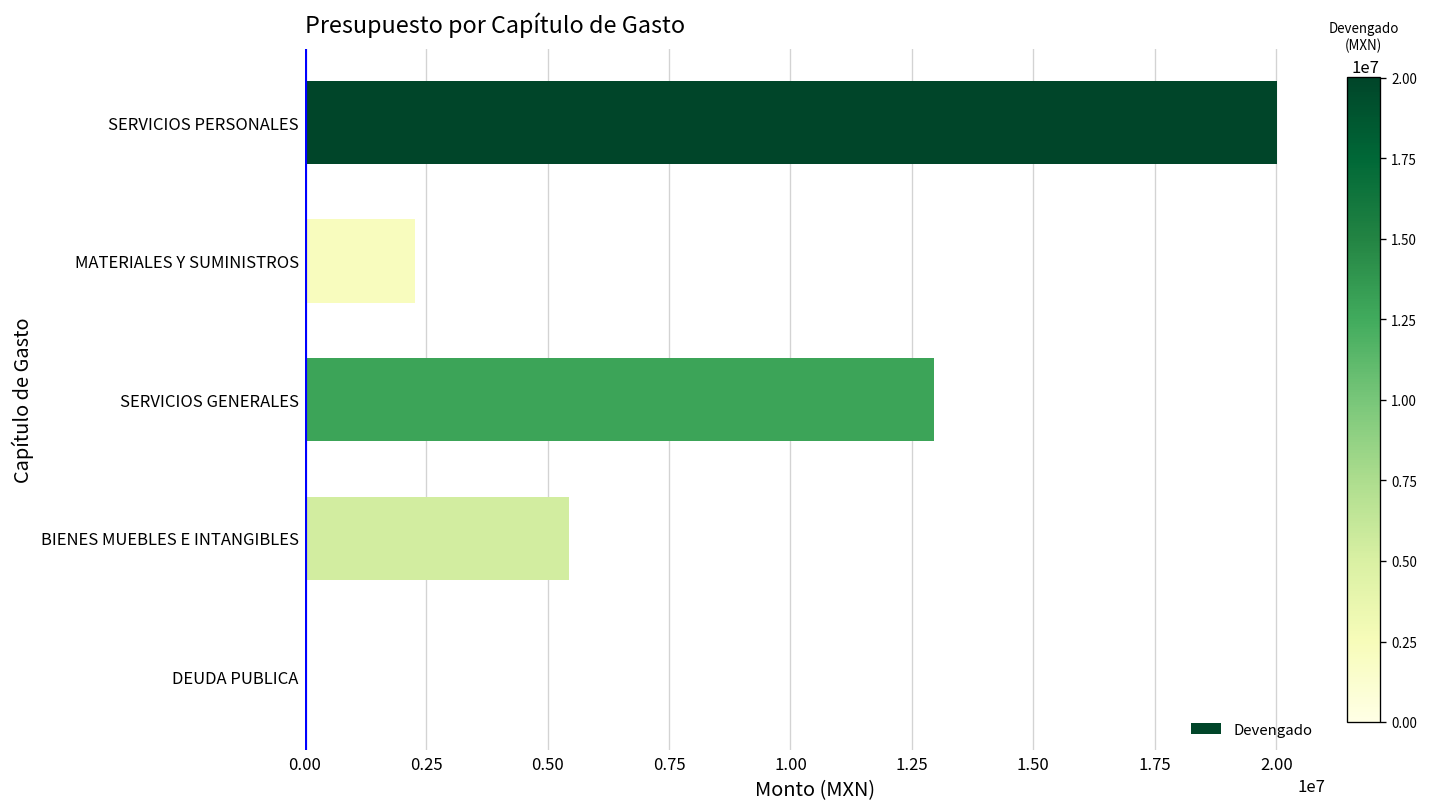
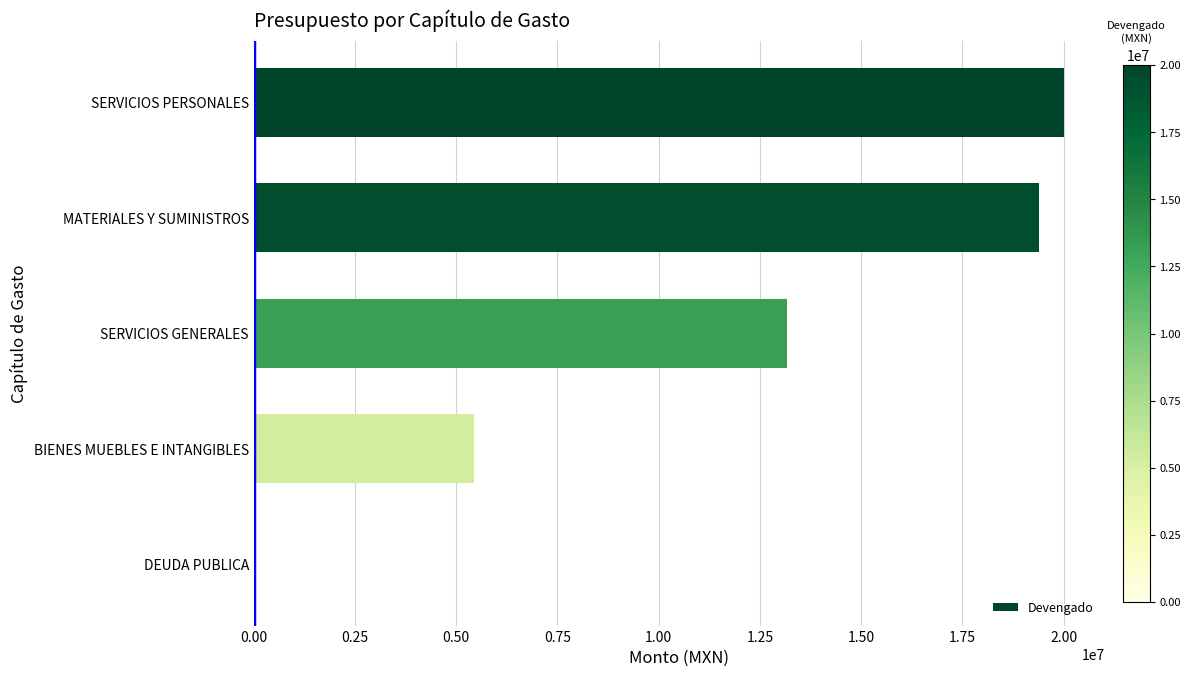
  {
    "SERVICIOS PERSONALES": 20000000,
-   "MATERIALES Y SUMINISTROS": 2300000,
-   "SERVICIOS GENERALES": 13000000,
+   "MATERIALES Y SUMINISTROS": 19400000,
+   "SERVICIOS GENERALES": 13200000,
    "BIENES MUEBLES E INTANGIBLES": 5500000,
    "DEUDA PUBLICA": 0
  }
